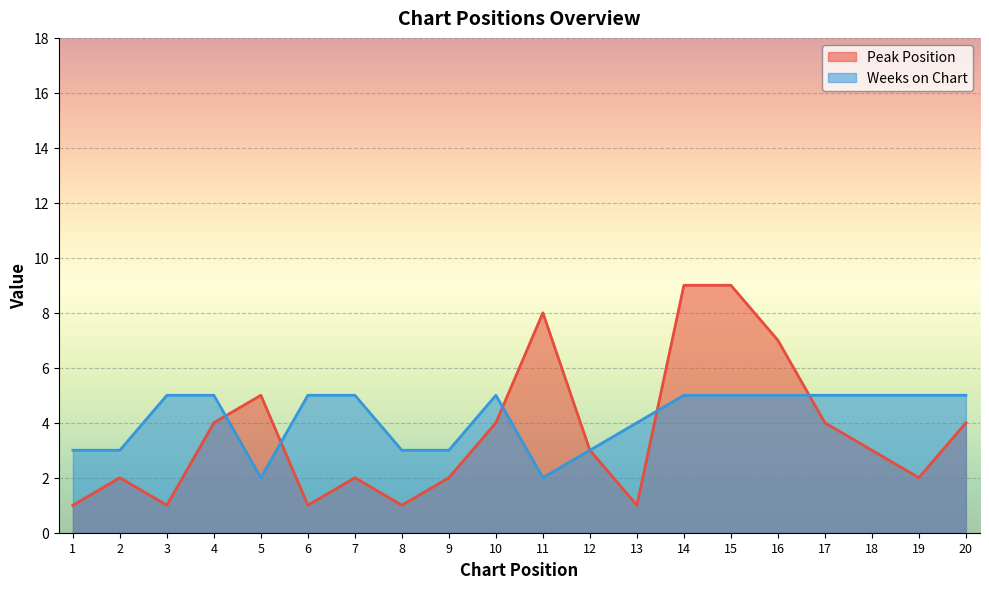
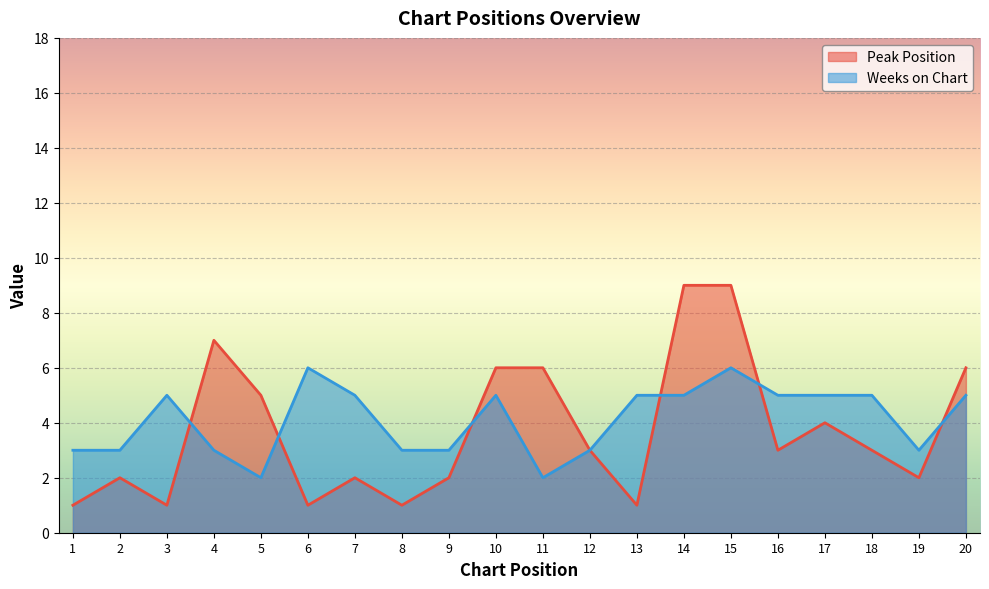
  {
    "Peak Position": {
      "1": 1,
      "2": 2,
      "3": 1,
-     "4": 4,
+     "4": 7,
      "5": 5,
      "6": 1,
      "7": 2,
      "8": 1,
      "9": 2,
-     "10": 4,
-     "11": 8,
+     "10": 6,
+     "11": 6,
      "13": 1,
      "14": 9,
      "15": 9,
-     "16": 7,
+     "16": 3,
      "17": 4,
      "18": 3,
      "19": 2,
-     "20": 4
+     "20": 6
    },
    "Weeks on Chart": {
      "1": 3,
      "2": 3,
      "3": 5,
-     "4": 5,
+     "4": 3,
      "5": 2,
-     "6": 5,
+     "6": 6,
      "7": 5,
      "8": 3,
      "9": 3,
      "10": 5,
      "11": 2,
-     "13": 4,
+     "13": 5,
      "14": 5,
-     "15": 5,
+     "15": 6,
      "16": 5,
      "17": 5,
      "18": 5,
-     "19": 5,
+     "19": 3,
      "20": 5
    }
  }
